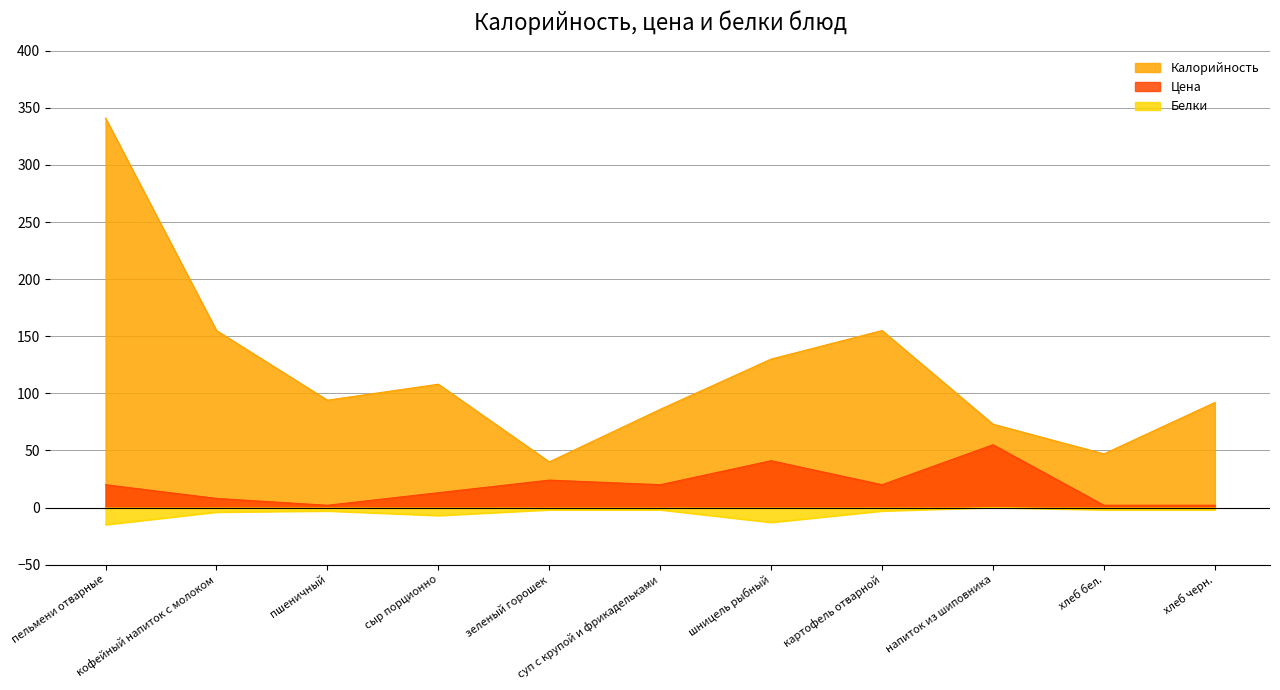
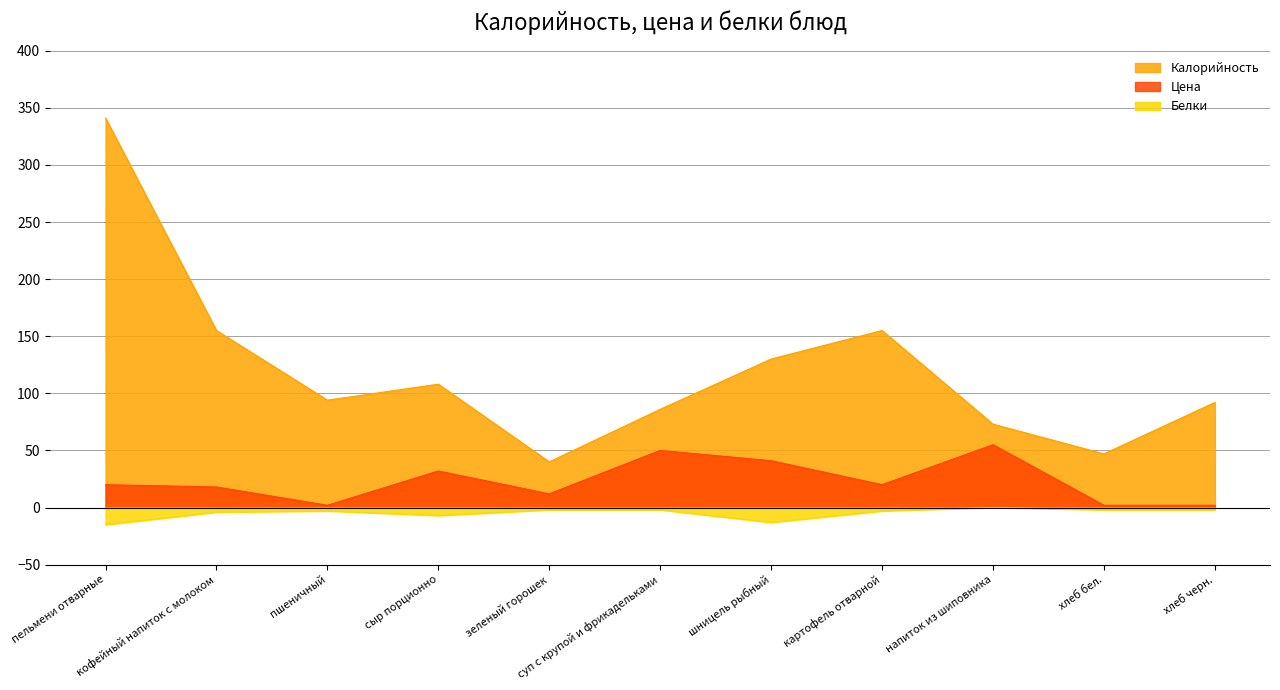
  {
    "Цена": {
      "пельмени отварные": 20,
-     "кофейный напиток с молоком": 8,
-     "сыр порционно": 13,
-     "зеленый горошек": 24,
-     "суп с крупой и фрикадельками": 20,
+     "кофейный напиток с молоком": 18,
+     "сыр порционно": 32,
+     "зеленый горошек": 12,
+     "суп с крупой и фрикадельками": 50,
      "шницель рыбный": 41,
      "картофель отварной": 20,
      "напиток из шиповника": 55
    }
  }
